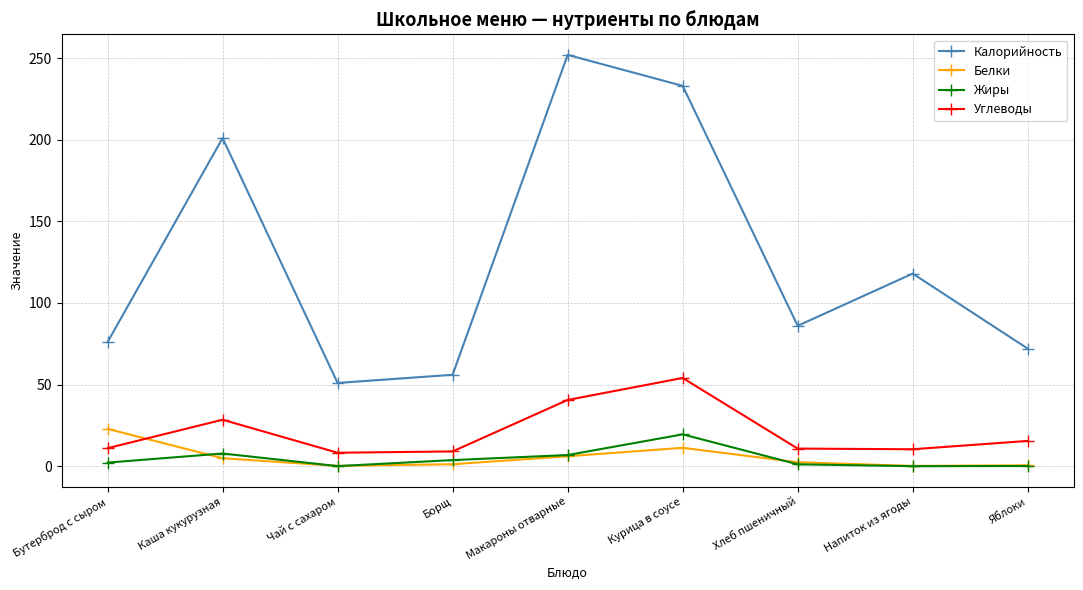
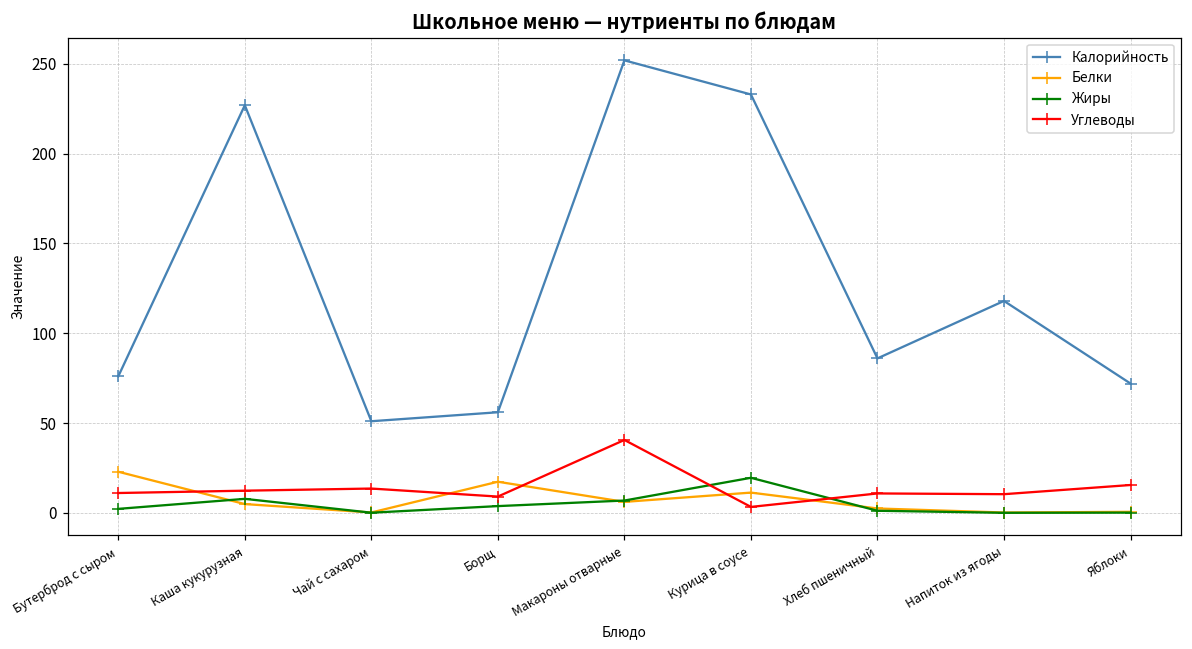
  {
    "Калорийность": {
      "Бутерброд с сыром": 76,
-     "Каша кукурузная": 201,
+     "Каша кукурузная": 227,
      "Чай с сахаром": 51,
      "Борщ": 56,
      "Макароны отварные": 252,
      "Курица в соусе": 233,
      "Хлеб пшеничный": 86,
      "Напиток из ягоды": 118,
      "Яблоки": 72
    },
    "Белки": {
      "Бутерброд с сыром": 23,
      "Каша кукурузная": 5,
-     "Борщ": 1,
+     "Борщ": 17,
      "Курица в соусе": 11
    },
    "Жиры": {
      "Бутерброд с сыром": 2,
      "Каша кукурузная": 8,
      "Борщ": 4,
      "Курица в соусе": 20
    },
    "Углеводы": {
      "Бутерброд с сыром": 11,
-     "Каша кукурузная": 28,
-     "Чай с сахаром": 8,
+     "Каша кукурузная": 12,
+     "Чай с сахаром": 14,
      "Борщ": 9,
      "Макароны отварные": 41,
-     "Курица в соусе": 54,
+     "Курица в соусе": 3,
      "Хлеб пшеничный": 11,
      "Напиток из ягоды": 10,
      "Яблоки": 15
    }
  }
